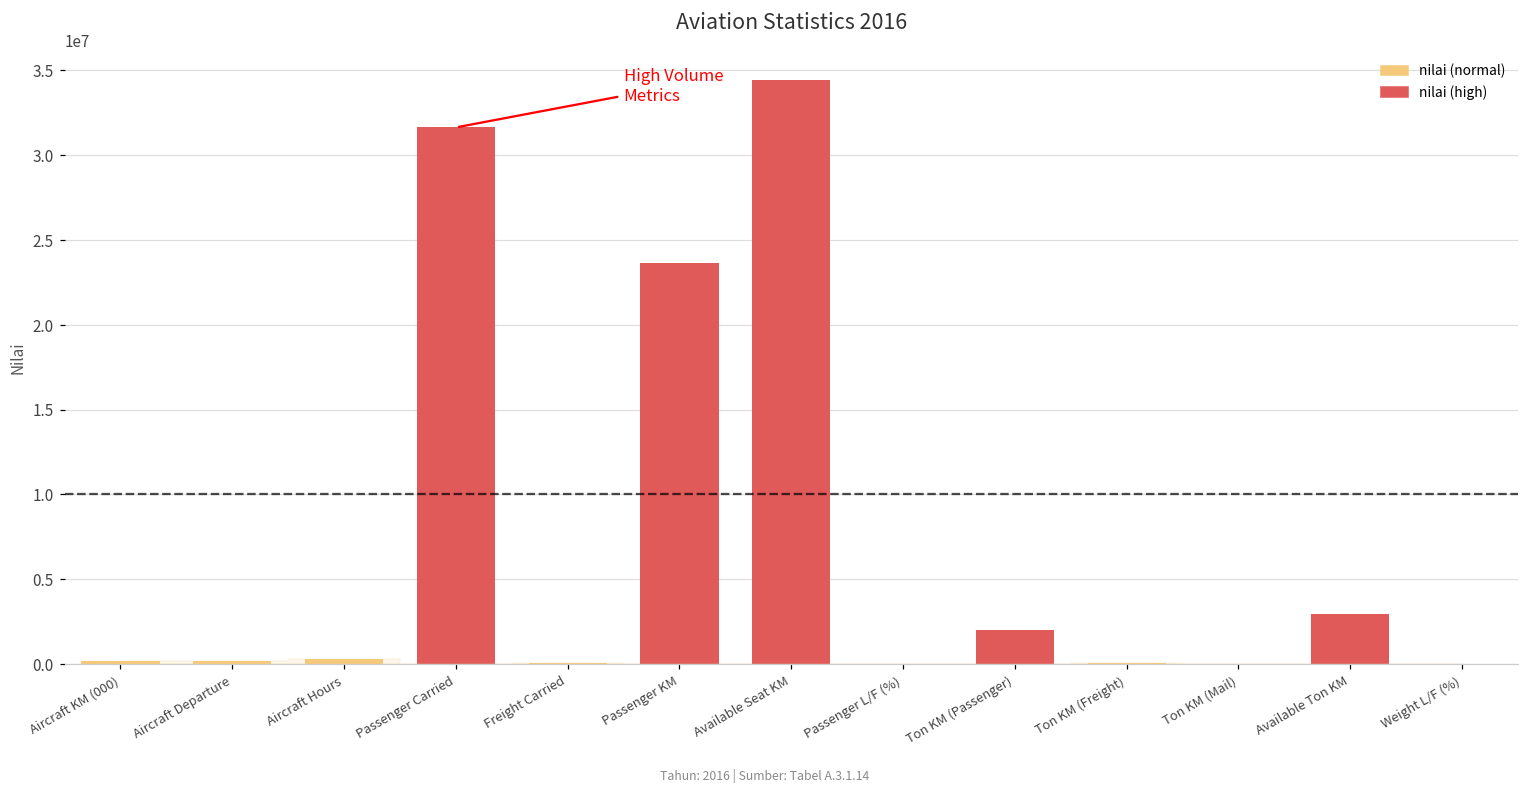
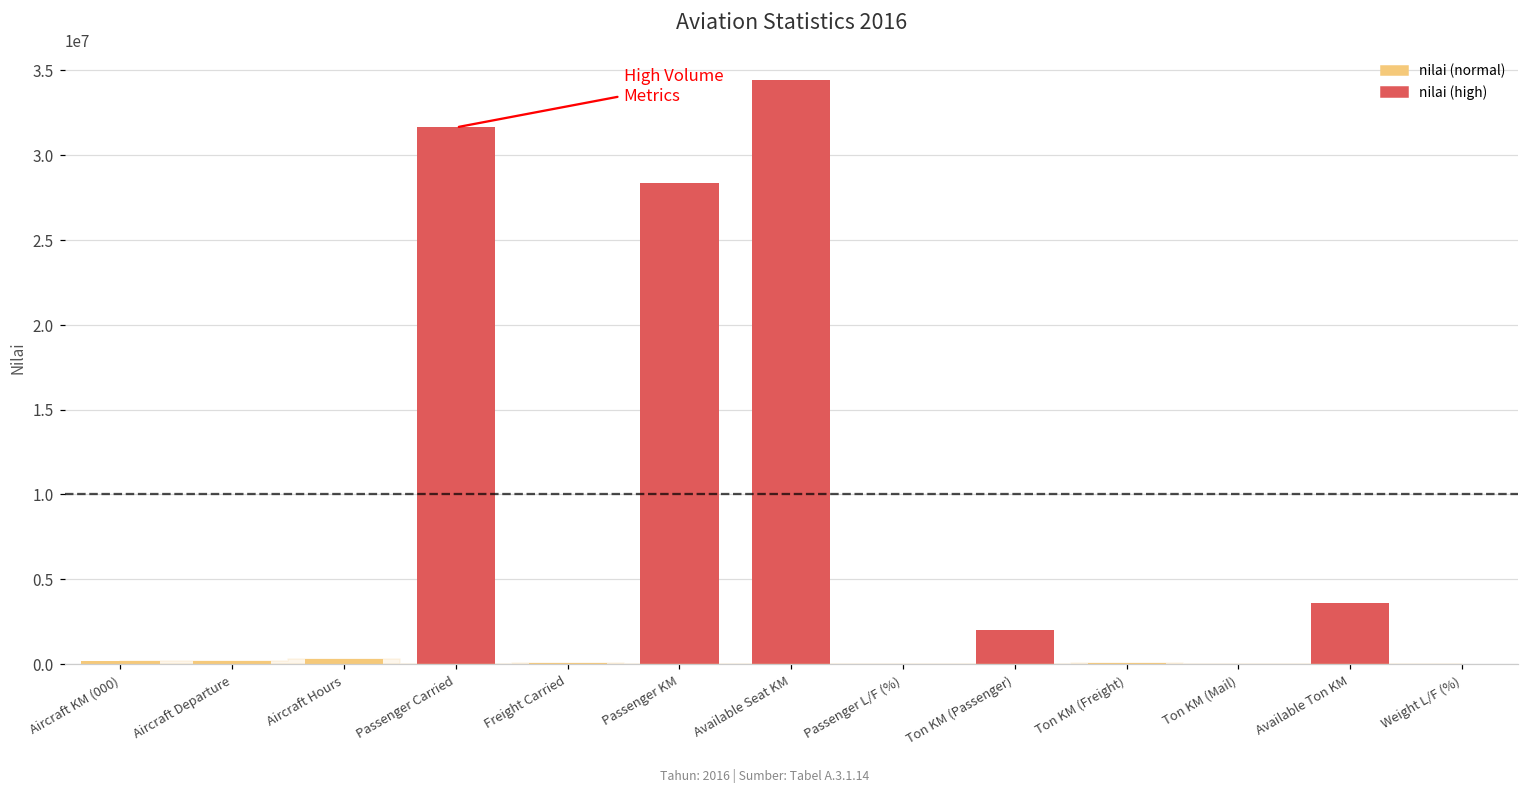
  {
    "nilai (high)": {
      "Aircraft KM (000)": 0,
      "Aircraft Departure": 0,
      "Aircraft Hours": 0,
      "Passenger Carried": 31600000,
      "Freight Carried": 0,
-     "Passenger KM": 23700000,
+     "Passenger KM": 28400000,
      "Available Seat KM": 34400000,
      "Passenger L/F (%)": 0,
      "Ton KM (Passenger)": 2000000,
      "Ton KM (Freight)": 0,
      "Ton KM (Mail)": 0,
-     "Available Ton KM": 3000000,
+     "Available Ton KM": 3600000,
      "Weight L/F (%)": 0
    }
  }
